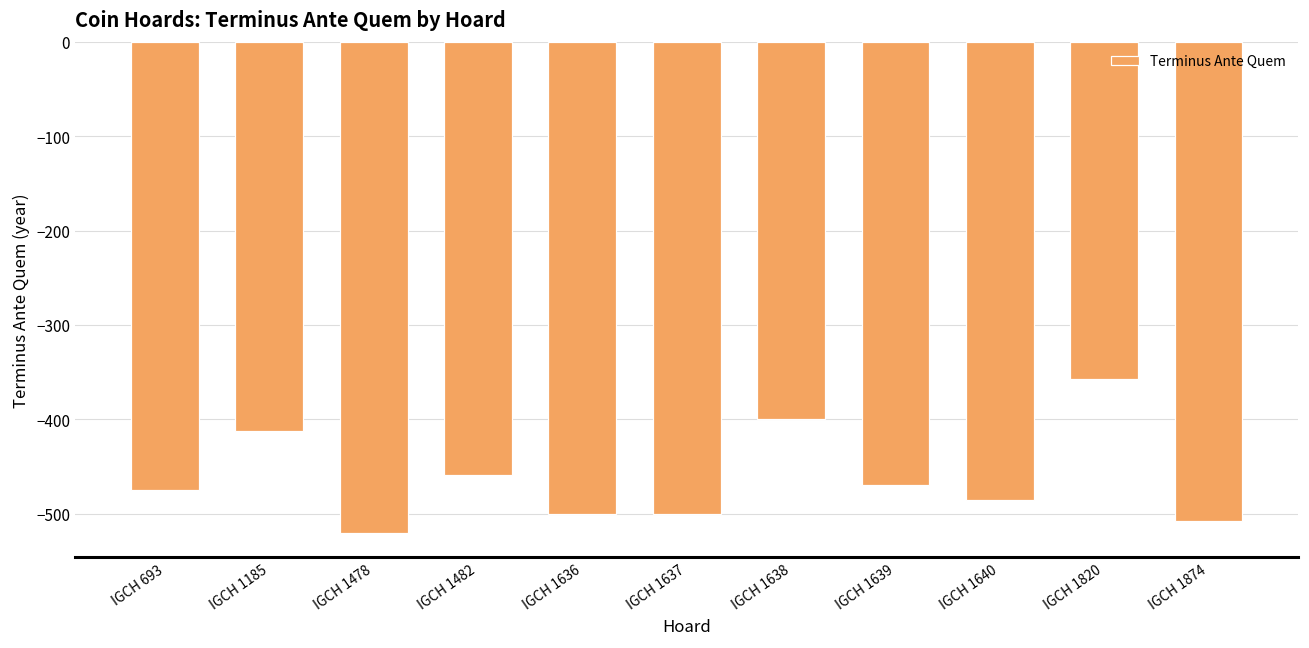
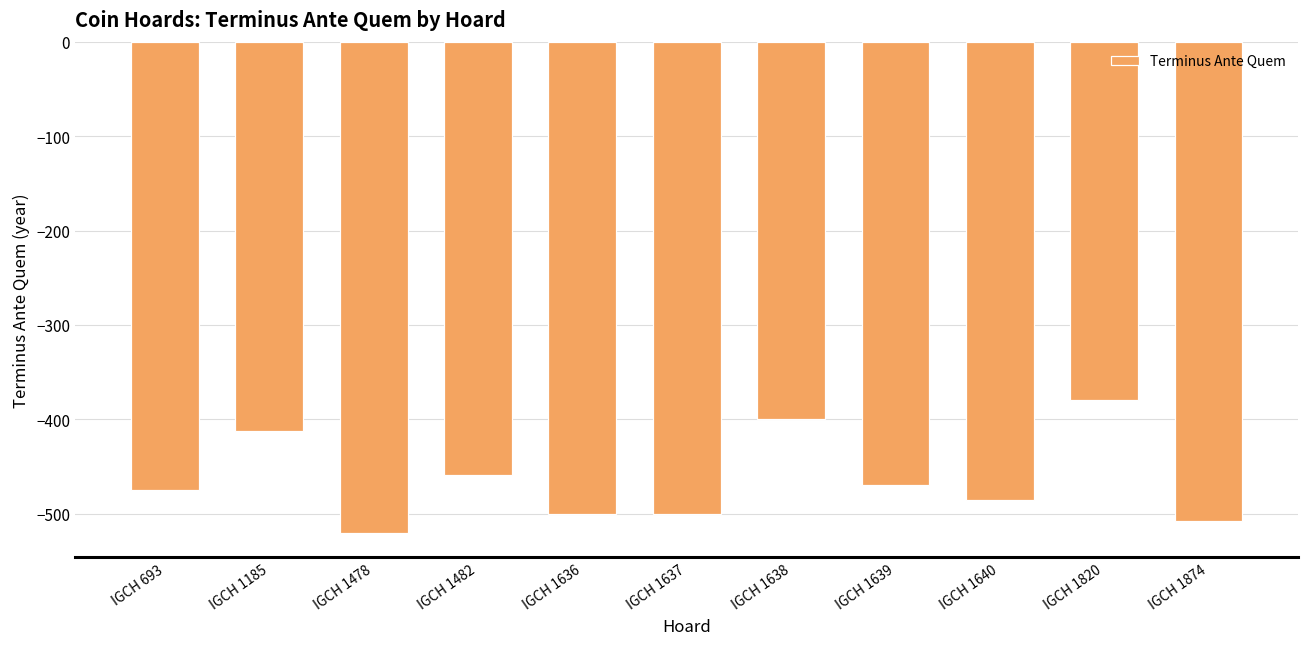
  {
    "IGCH 693": -480,
    "IGCH 1185": -410,
    "IGCH 1478": -520,
    "IGCH 1482": -460,
    "IGCH 1636": -500,
    "IGCH 1637": -500,
    "IGCH 1638": -400,
    "IGCH 1639": -470,
    "IGCH 1640": -490,
-   "IGCH 1820": -360,
+   "IGCH 1820": -380,
    "IGCH 1874": -510
  }
